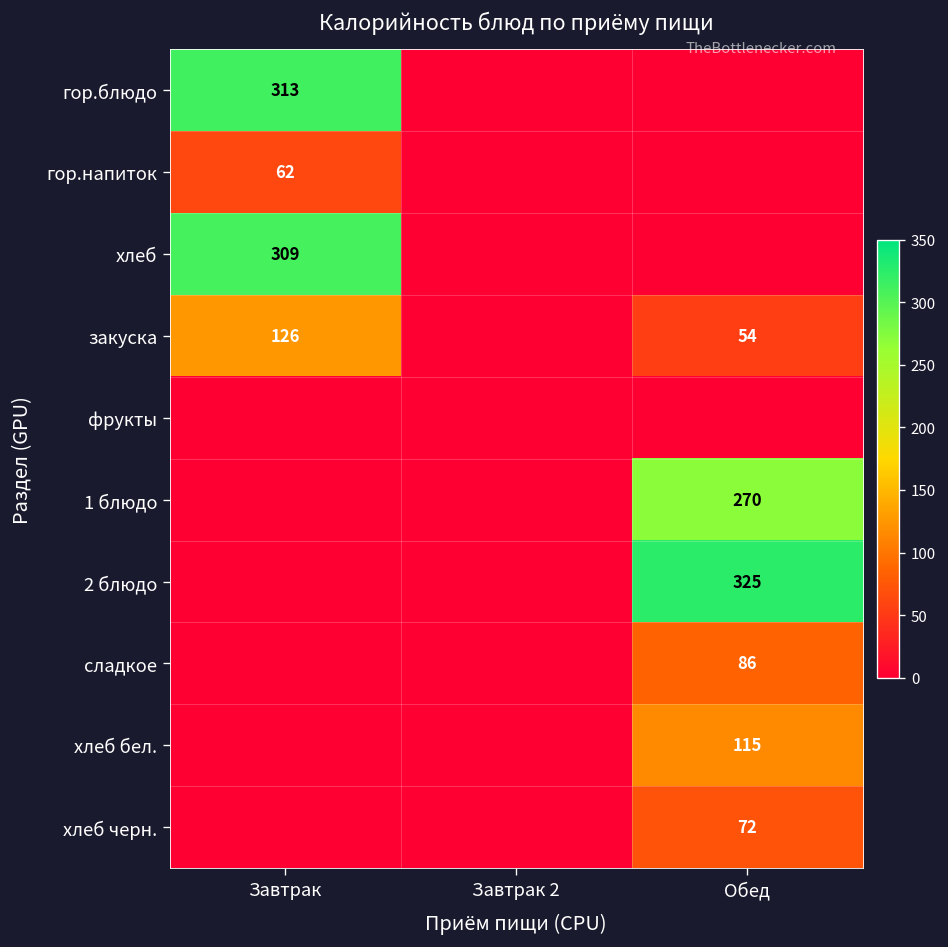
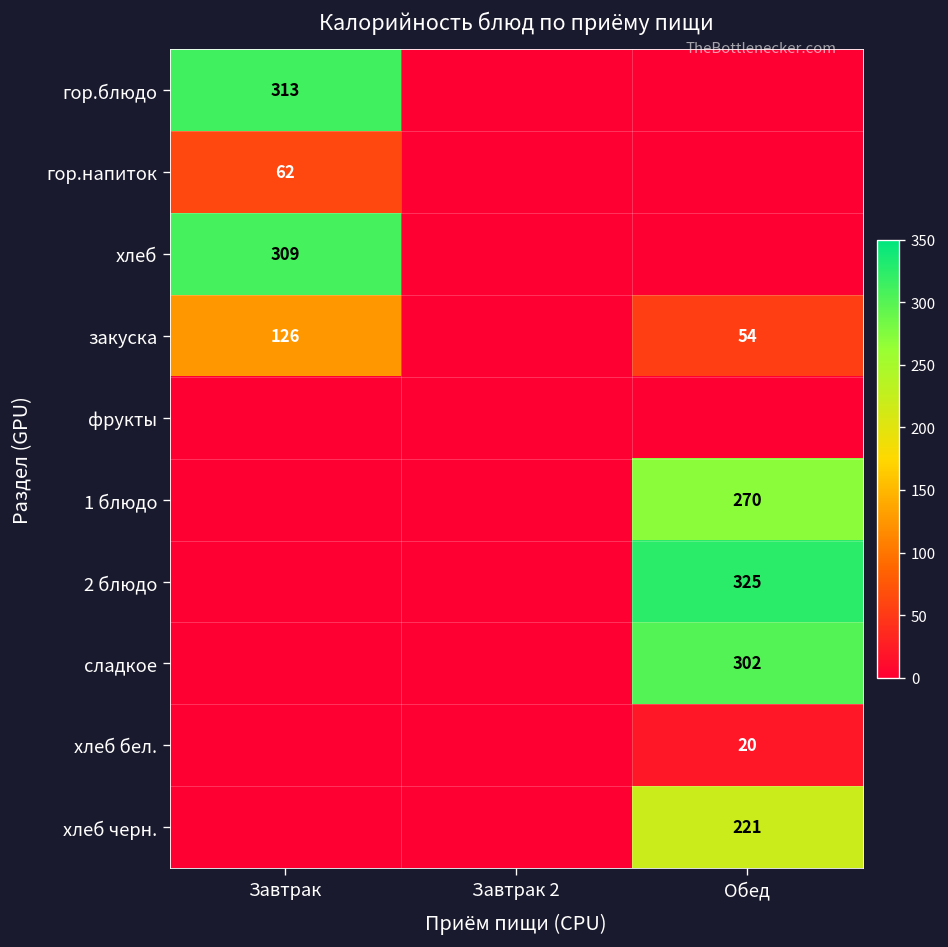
  {
    "гор.блюдо": {
      "Завтрак": 313
    },
    "гор.напиток": {
      "Завтрак": 62
    },
    "хлеб": {
      "Завтрак": 309
    },
    "закуска": {
      "Завтрак": 126,
      "Обед": 54
    },
    "1 блюдо": {
      "Обед": 270
    },
    "2 блюдо": {
      "Обед": 325
    },
    "сладкое": {
-     "Обед": 86
+     "Обед": 302
    },
    "хлеб бел.": {
-     "Обед": 115
+     "Обед": 20
    },
    "хлеб черн.": {
-     "Обед": 72
+     "Обед": 221
    }
  }
